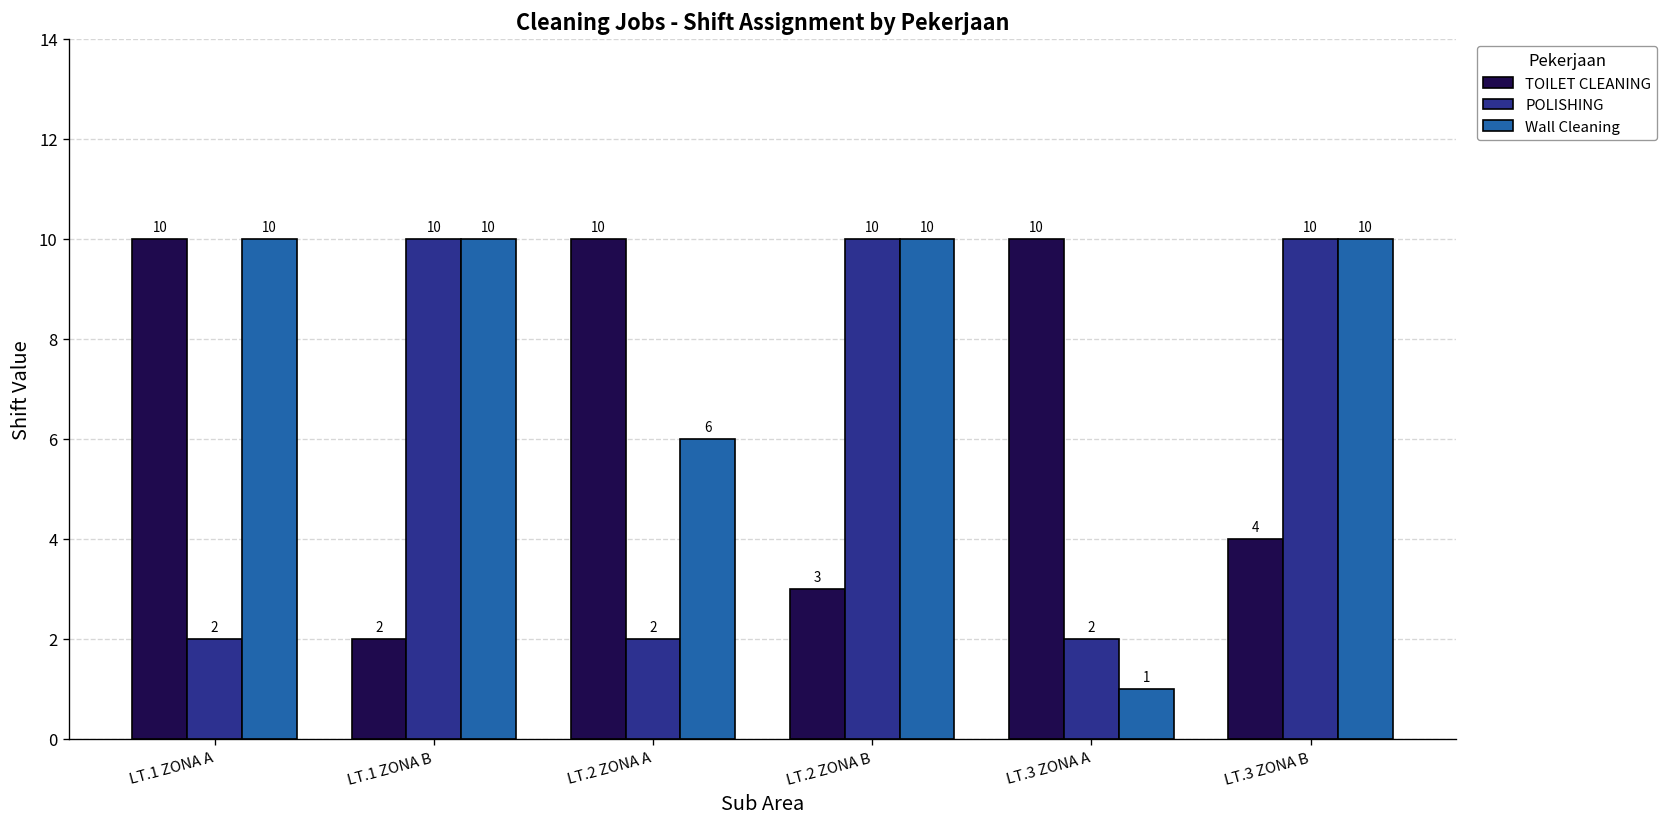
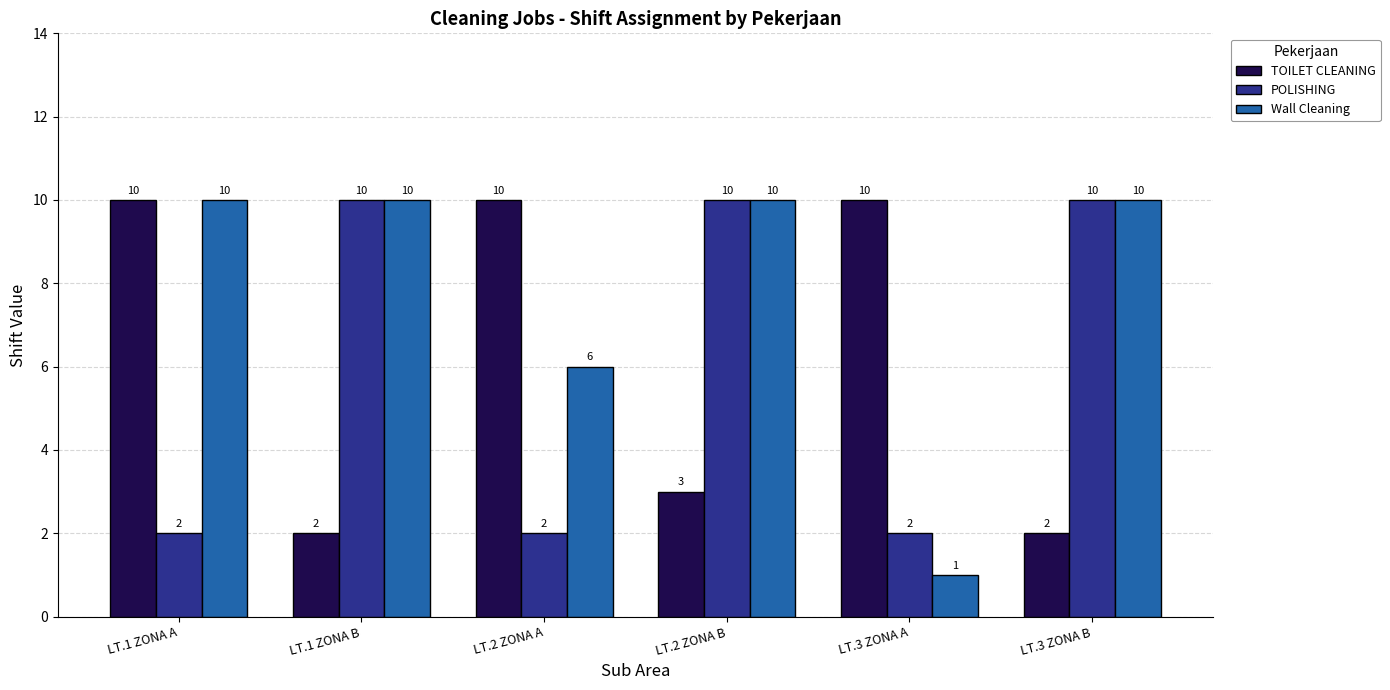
  {
    "TOILET CLEANING": {
      "LT.1 ZONA A": 10,
      "LT.1 ZONA B": 2,
      "LT.2 ZONA A": 10,
      "LT.2 ZONA B": 3,
      "LT.3 ZONA A": 10,
-     "LT.3 ZONA B": 4
+     "LT.3 ZONA B": 2
    },
    "POLISHING": {
      "LT.1 ZONA A": 2,
      "LT.1 ZONA B": 10,
      "LT.2 ZONA A": 2,
      "LT.2 ZONA B": 10,
      "LT.3 ZONA A": 2,
      "LT.3 ZONA B": 10
    },
    "Wall Cleaning": {
      "LT.1 ZONA A": 10,
      "LT.1 ZONA B": 10,
      "LT.2 ZONA A": 6,
      "LT.2 ZONA B": 10,
      "LT.3 ZONA A": 1,
      "LT.3 ZONA B": 10
    }
  }
